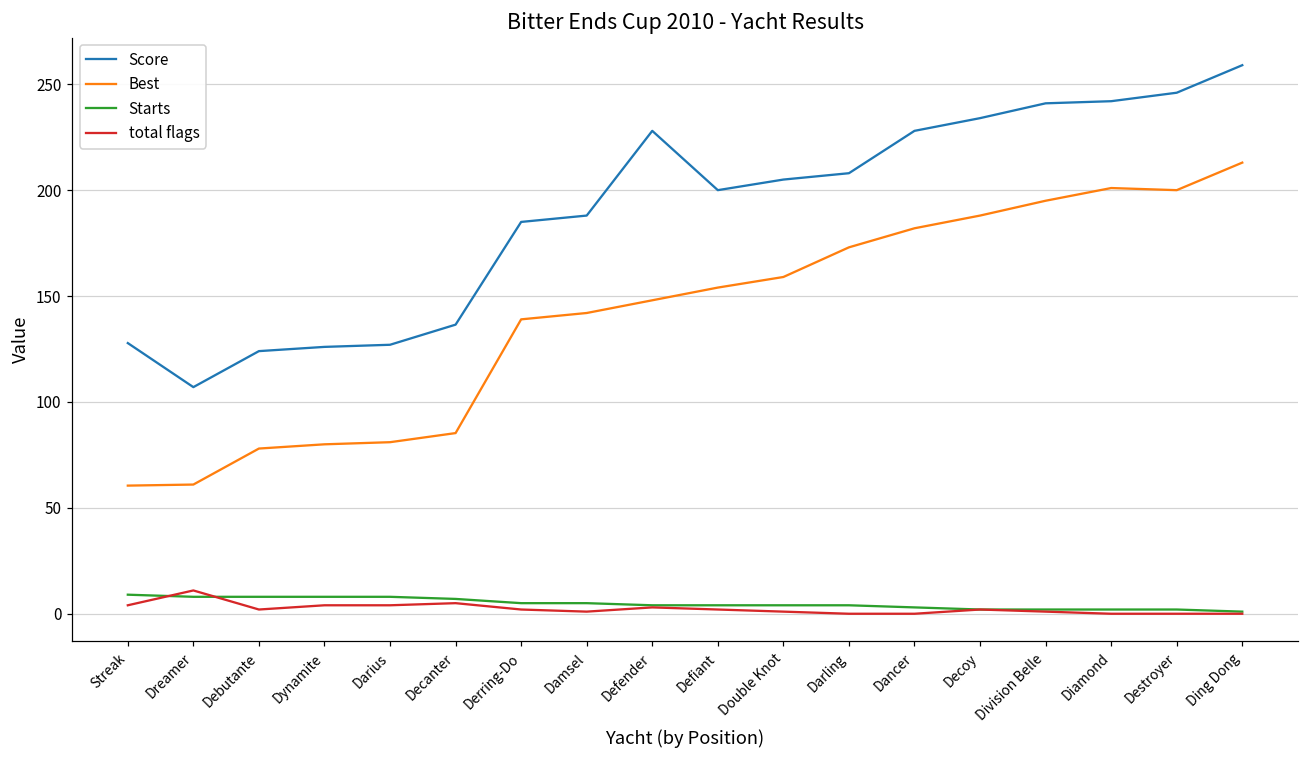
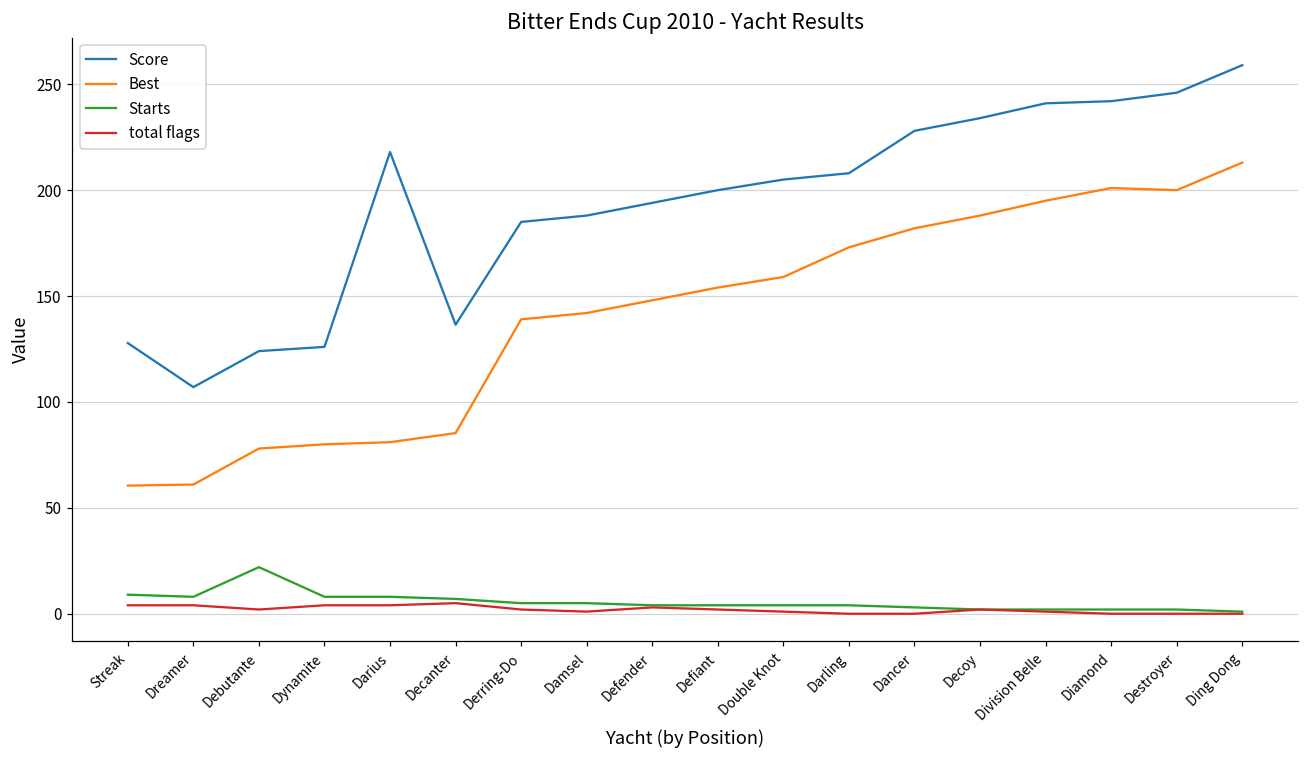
  {
    "Score": {
      "Streak": 128,
      "Dreamer": 107,
      "Debutante": 124,
      "Dynamite": 126,
-     "Darius": 127,
+     "Darius": 218,
      "Decanter": 137,
      "Derring-Do": 185,
      "Damsel": 188,
-     "Defender": 228,
+     "Defender": 194,
      "Defiant": 200,
      "Double Knot": 205,
      "Darling": 208,
      "Dancer": 228,
      "Decoy": 234,
      "Division Belle": 241,
      "Diamond": 242,
      "Destroyer": 246,
      "Ding Dong": 259
    },
    "Best": {
      "Streak": 61,
      "Dreamer": 61,
      "Debutante": 78,
      "Dynamite": 80,
      "Darius": 81,
      "Decanter": 85,
      "Derring-Do": 139,
      "Damsel": 142,
      "Defender": 148,
      "Defiant": 154,
      "Double Knot": 159,
      "Darling": 173,
      "Dancer": 182,
      "Decoy": 188,
      "Division Belle": 195,
      "Diamond": 201,
      "Destroyer": 200,
      "Ding Dong": 213
    },
    "Starts": {
      "Streak": 9,
      "Dreamer": 8,
-     "Debutante": 8,
+     "Debutante": 22,
      "Dynamite": 8,
      "Darius": 8,
      "Decanter": 7,
      "Derring-Do": 5,
      "Damsel": 5,
      "Defiant": 4,
      "Double Knot": 4,
      "Darling": 4,
      "Dancer": 3,
      "Diamond": 2,
      "Destroyer": 2
    },
    "total flags": {
      "Streak": 4,
-     "Dreamer": 11,
+     "Dreamer": 4,
      "Debutante": 2,
      "Dynamite": 4,
      "Darius": 4,
      "Decanter": 5,
      "Derring-Do": 2,
      "Damsel": 1,
      "Defiant": 2,
      "Double Knot": 1,
      "Darling": 0,
      "Dancer": 0,
      "Diamond": 0,
      "Destroyer": 0
    }
  }
